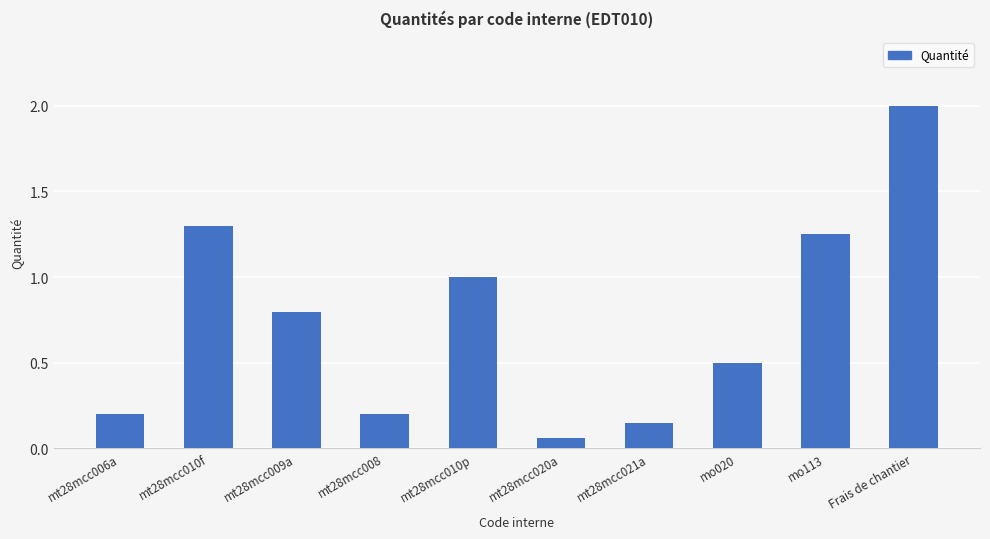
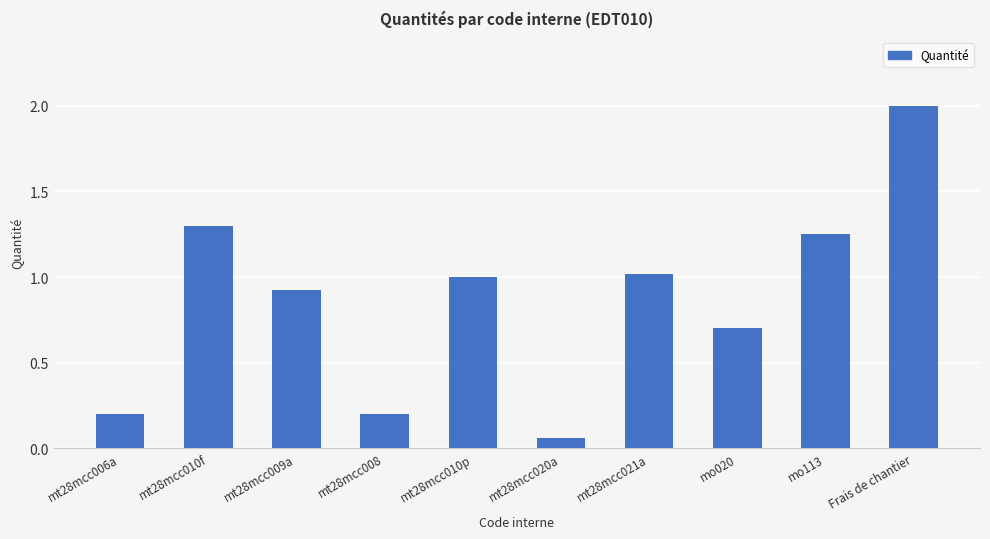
  {
    "mt28mcc006a": 0.20,
    "mt28mcc010f": 1.30,
-   "mt28mcc009a": 0.80,
+   "mt28mcc009a": 0.92,
    "mt28mcc008": 0.20,
    "mt28mcc010p": 1.00,
    "mt28mcc020a": 0.06,
-   "mt28mcc021a": 0.15,
-   "mo020": 0.5,
+   "mt28mcc021a": 1.02,
+   "mo020": 0.7,
    "mo113": 1.25,
    "Frais de chantier": 2.00
  }
